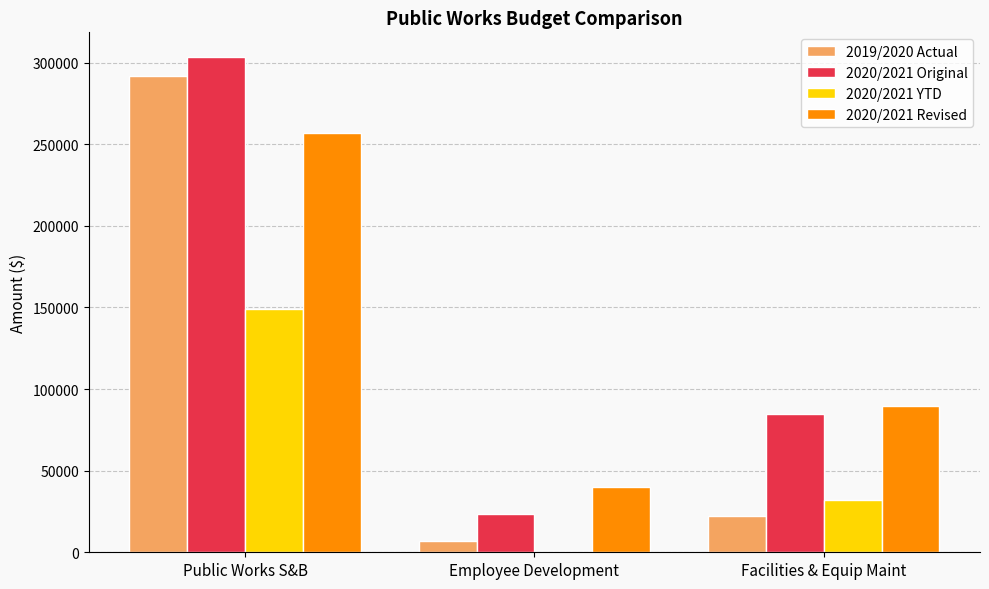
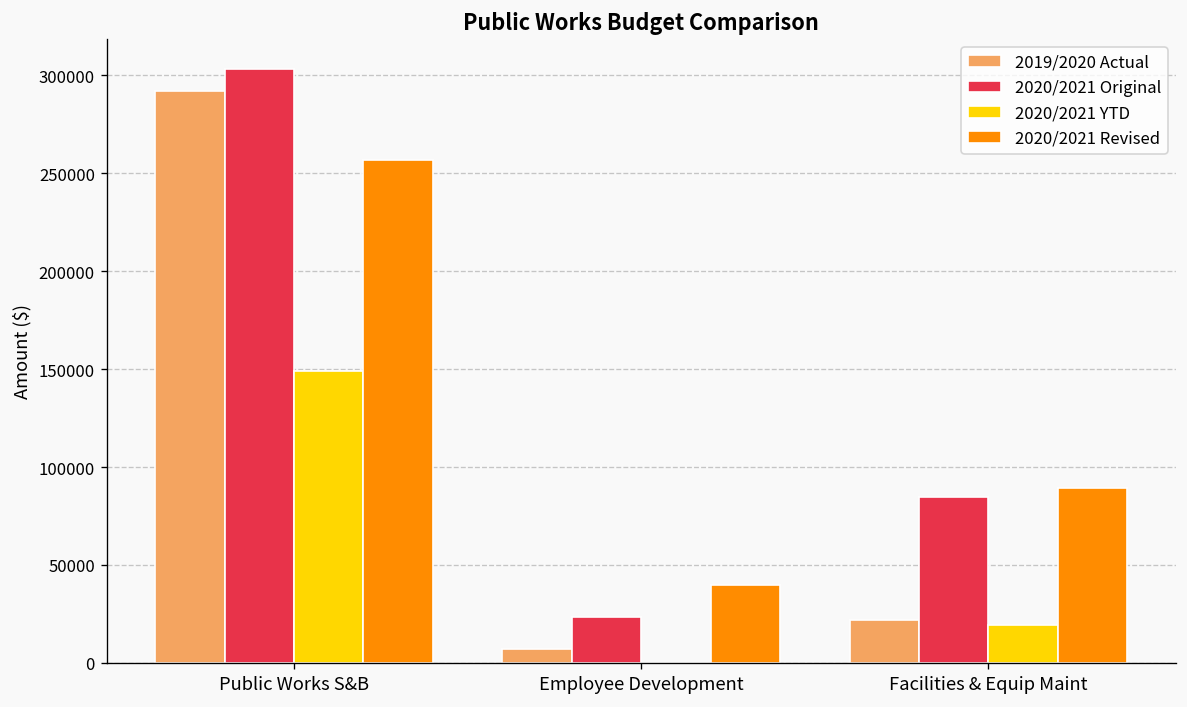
  {
    "2019/2020 Actual": {
      "Public Works S&B": 292000,
      "Employee Development": 7000,
      "Facilities & Equip Maint": 22000
    },
    "2020/2021 Original": {
      "Public Works S&B": 303000,
      "Employee Development": 24000,
      "Facilities & Equip Maint": 85000
    },
    "2020/2021 YTD": {
      "Public Works S&B": 149000,
      "Employee Development": 0,
-     "Facilities & Equip Maint": 32000
+     "Facilities & Equip Maint": 19000
    },
    "2020/2021 Revised": {
      "Public Works S&B": 257000,
      "Employee Development": 40000,
      "Facilities & Equip Maint": 90000
    }
  }
